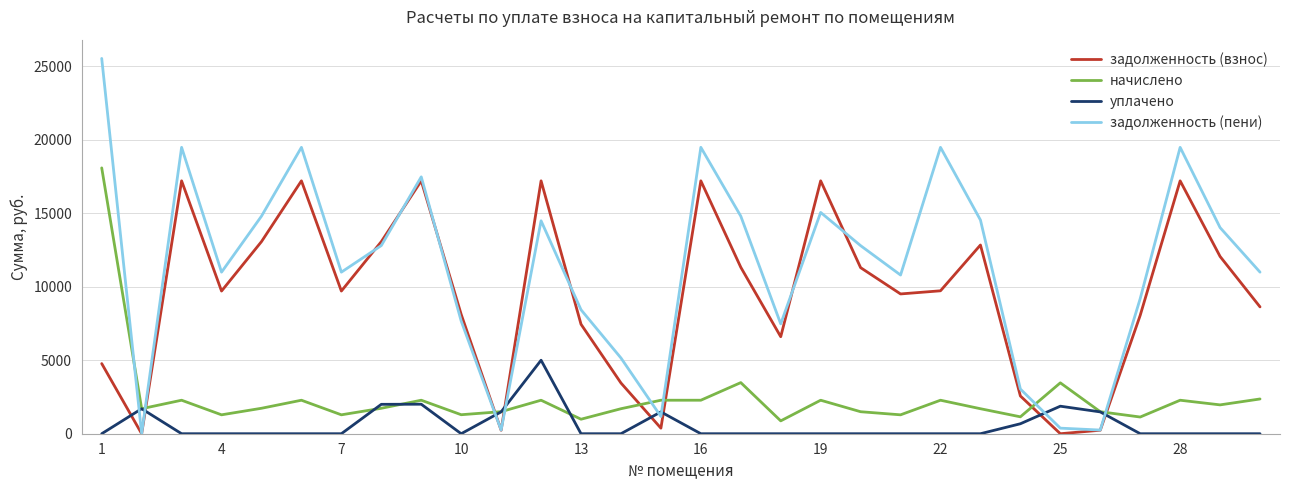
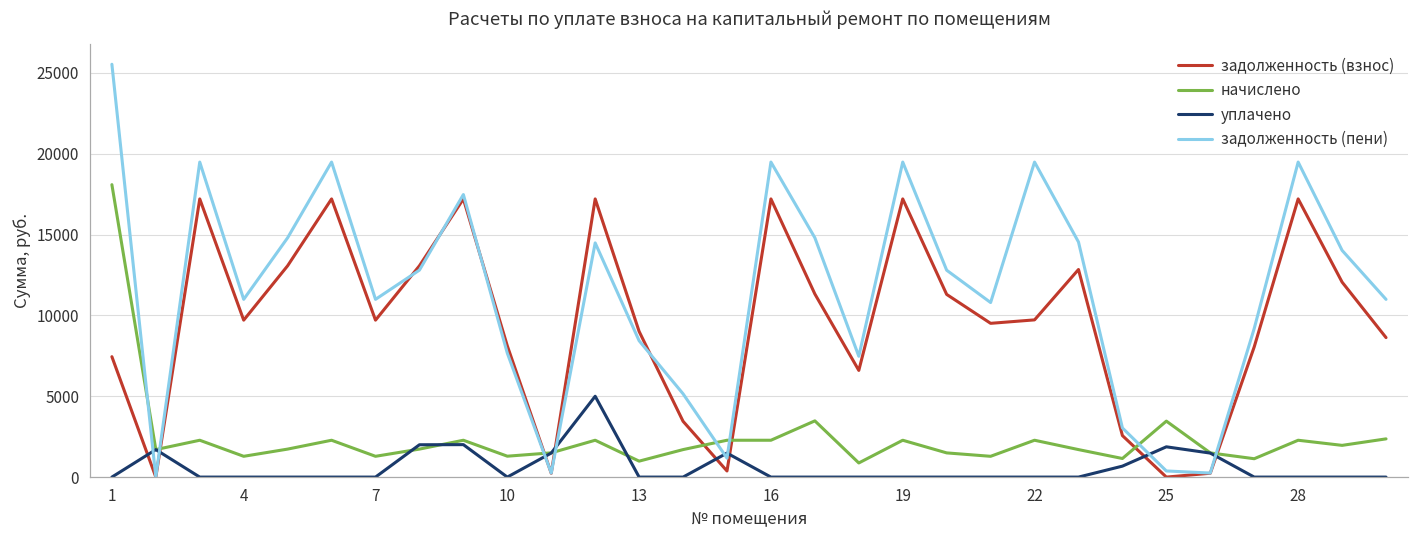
  {
    "задолженность (взнос)": {
-     "1": 4800,
+     "1": 7400,
      "4": 9700,
      "7": 9700,
      "10": 8100,
-     "13": 7400,
+     "13": 9000,
      "16": 17200,
      "19": 17200,
      "22": 9700,
      "25": 0,
      "28": 17200
    },
    "начислено": {
      "1": 18100,
      "4": 1300,
      "7": 1300,
      "10": 1300,
      "13": 1000,
      "16": 2300,
      "19": 2300,
      "22": 2300,
      "25": 3500,
      "28": 2300
    },
    "уплачено": {
      "1": 0,
      "4": 0,
      "7": 0,
      "10": 0,
      "13": 0,
      "16": 0,
      "19": 0,
      "22": 0,
      "25": 1900,
      "28": 0
    },
    "задолженность (пени)": {
      "1": 25500,
      "4": 11000,
      "7": 11000,
      "10": 7700,
      "13": 8400,
      "16": 19500,
-     "19": 15100,
+     "19": 19500,
      "22": 19500,
      "25": 400,
      "28": 19500
    }
  }
